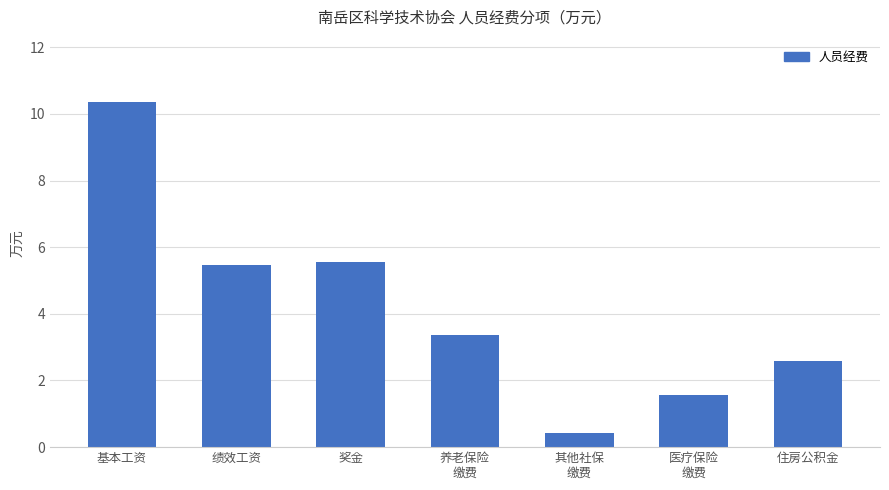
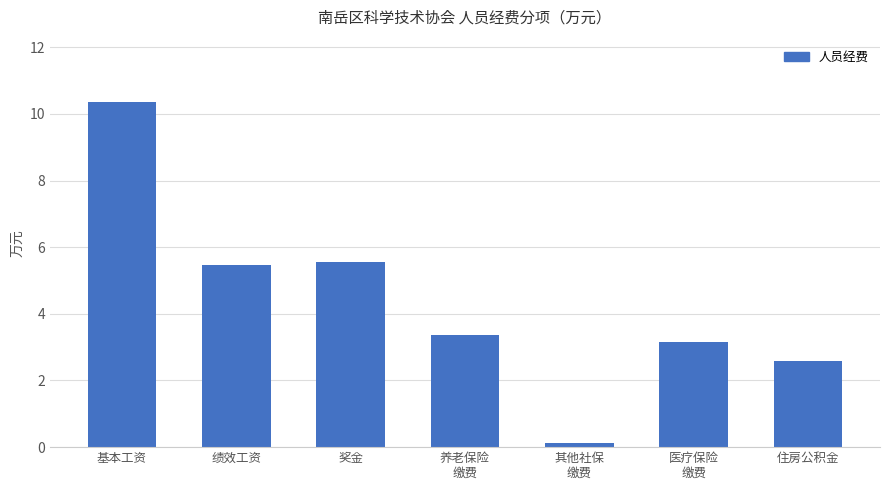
  {
    "基本工资": 10.4,
    "绩效工资": 5.5,
    "奖金": 5.6,
    "养老保险 缴费": 3.4,
-   "其他社保 缴费": 0.4,
-   "医疗保险 缴费": 1.6,
+   "其他社保 缴费": 0.1,
+   "医疗保险 缴费": 3.1,
    "住房公积金": 2.6
  }
